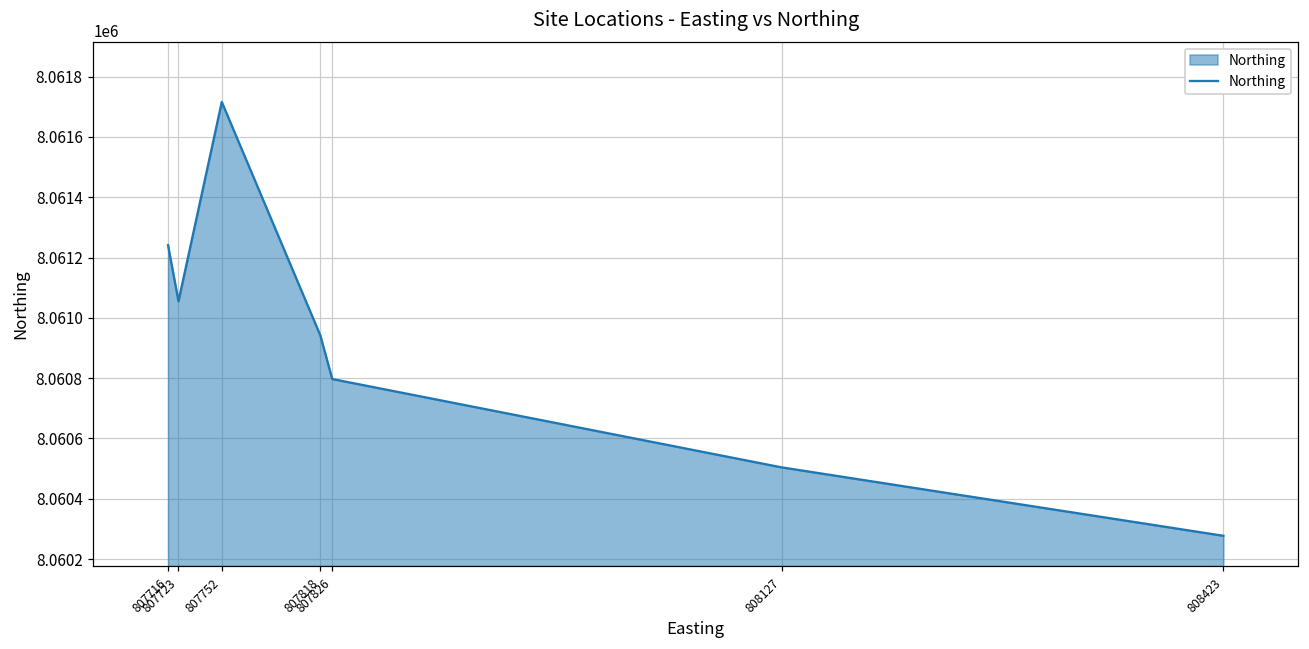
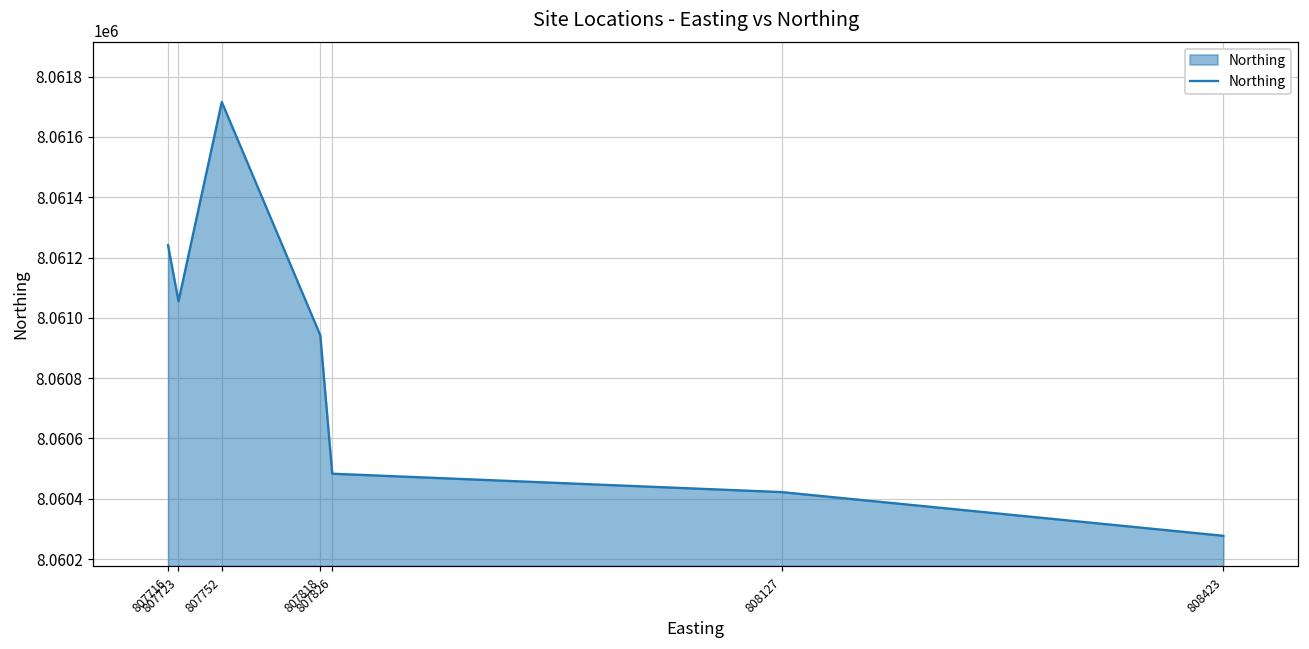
  {
    "807716": 8061240,
    "807723": 8061060,
    "807752": 8061720,
    "807818": 8060940,
-   "807826": 8060800,
-   "808127": 8060500,
+   "807826": 8060480,
+   "808127": 8060420,
    "808423": 8060280
  }
